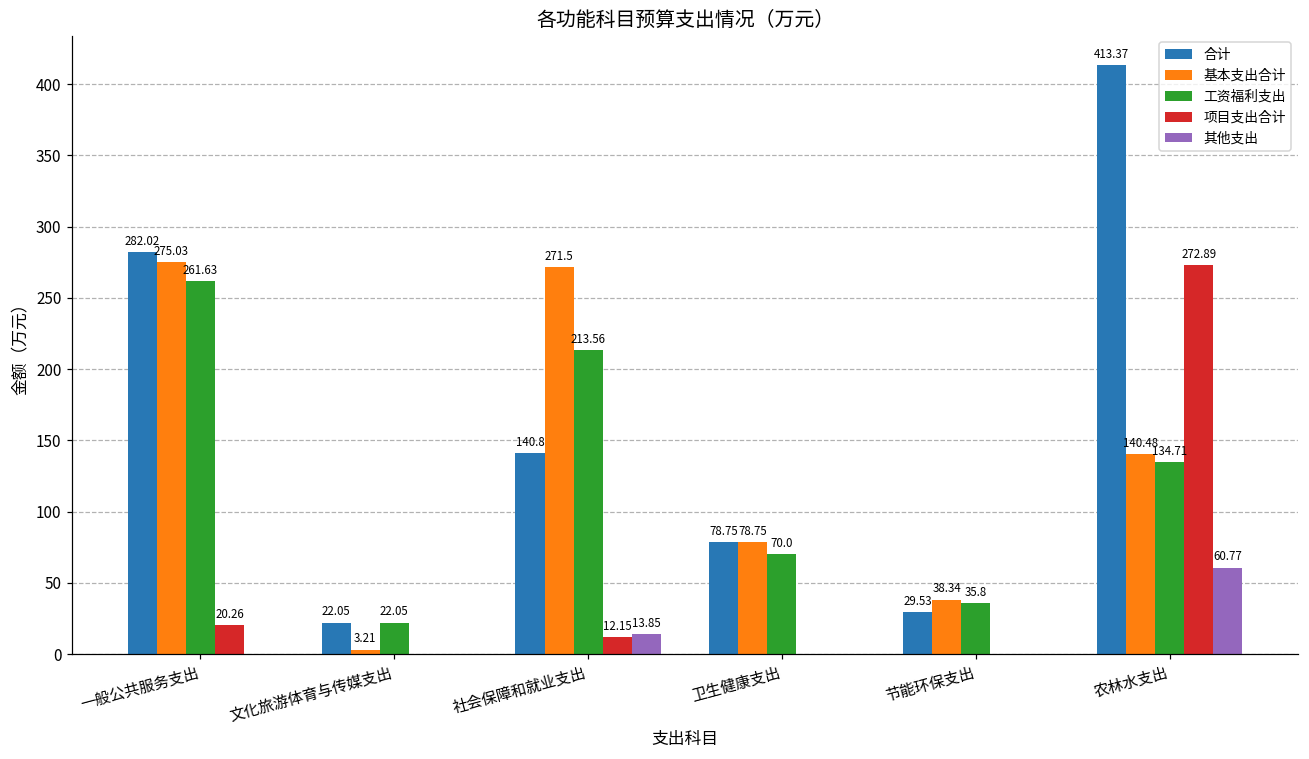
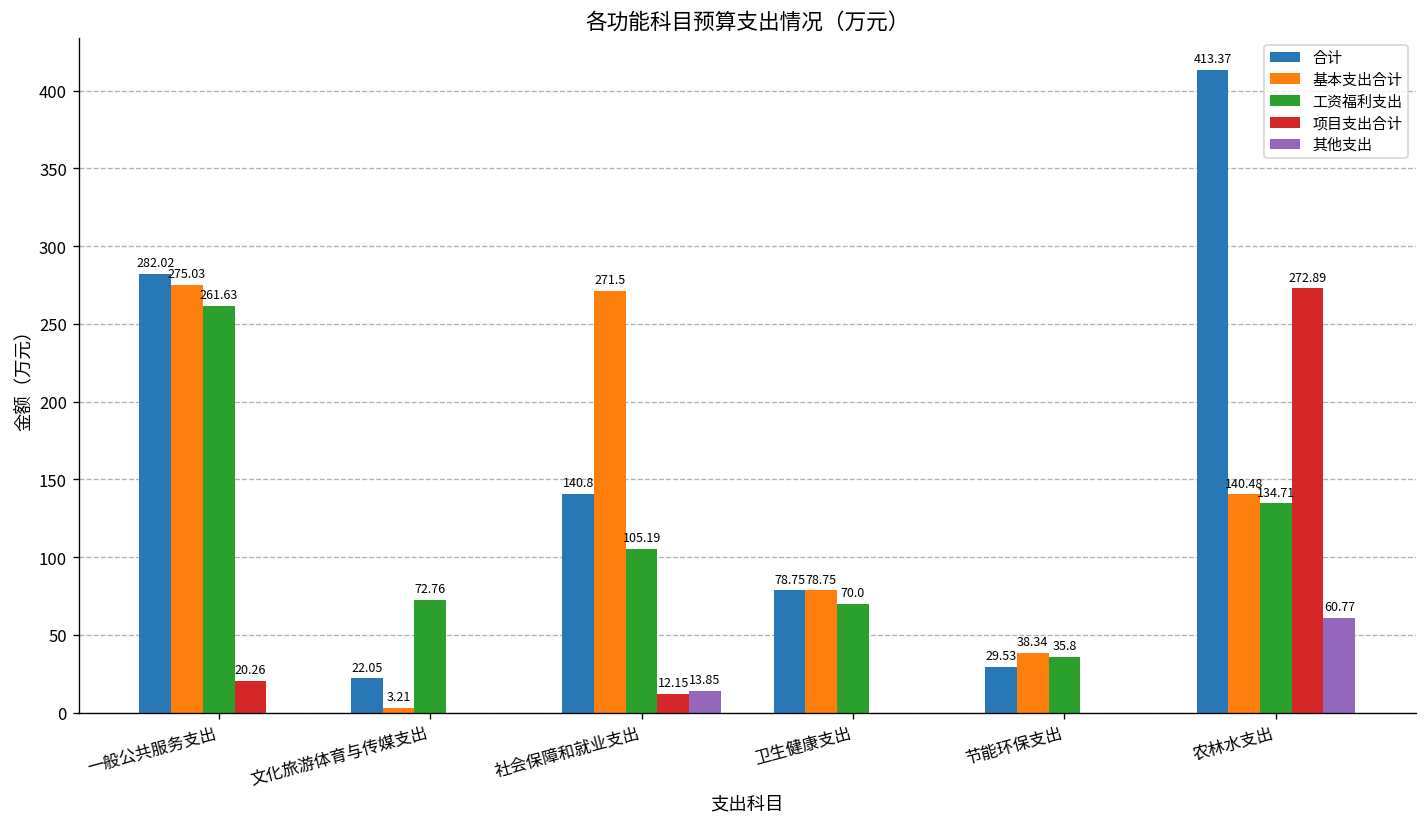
  {
    "合计": {
      "一般公共服务支出": 282.02,
      "文化旅游体育与传媒支出": 22.05,
      "社会保障和就业支出": 140.8,
      "卫生健康支出": 78.75,
      "节能环保支出": 29.53,
      "农林水支出": 413.37
    },
    "基本支出合计": {
      "一般公共服务支出": 275.03,
      "文化旅游体育与传媒支出": 3.21,
      "社会保障和就业支出": 271.5,
      "卫生健康支出": 78.75,
      "节能环保支出": 38.34,
      "农林水支出": 140.48
    },
    "工资福利支出": {
      "一般公共服务支出": 261.63,
-     "文化旅游体育与传媒支出": 22.05,
-     "社会保障和就业支出": 213.56,
+     "文化旅游体育与传媒支出": 72.76,
+     "社会保障和就业支出": 105.19,
      "卫生健康支出": 70.0,
      "节能环保支出": 35.8,
      "农林水支出": 134.71
    },
    "项目支出合计": {
      "一般公共服务支出": 20.26,
      "社会保障和就业支出": 12.15,
      "农林水支出": 272.89
    },
    "其他支出": {
      "社会保障和就业支出": 13.85,
      "农林水支出": 60.77
    }
  }
